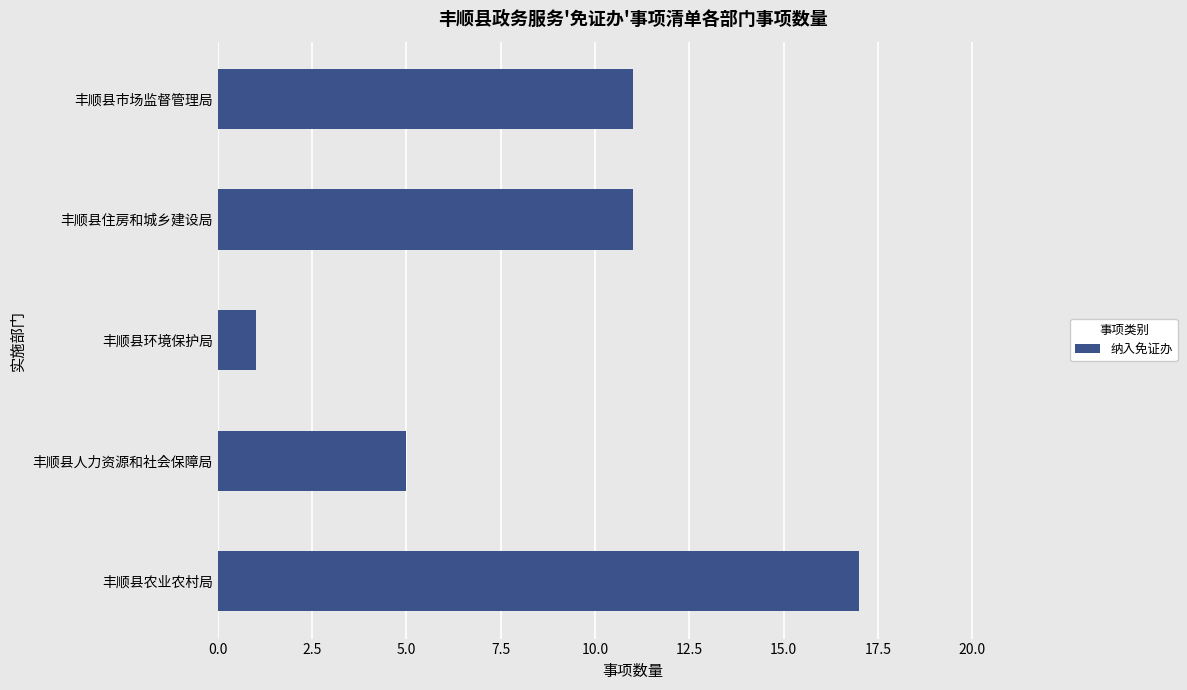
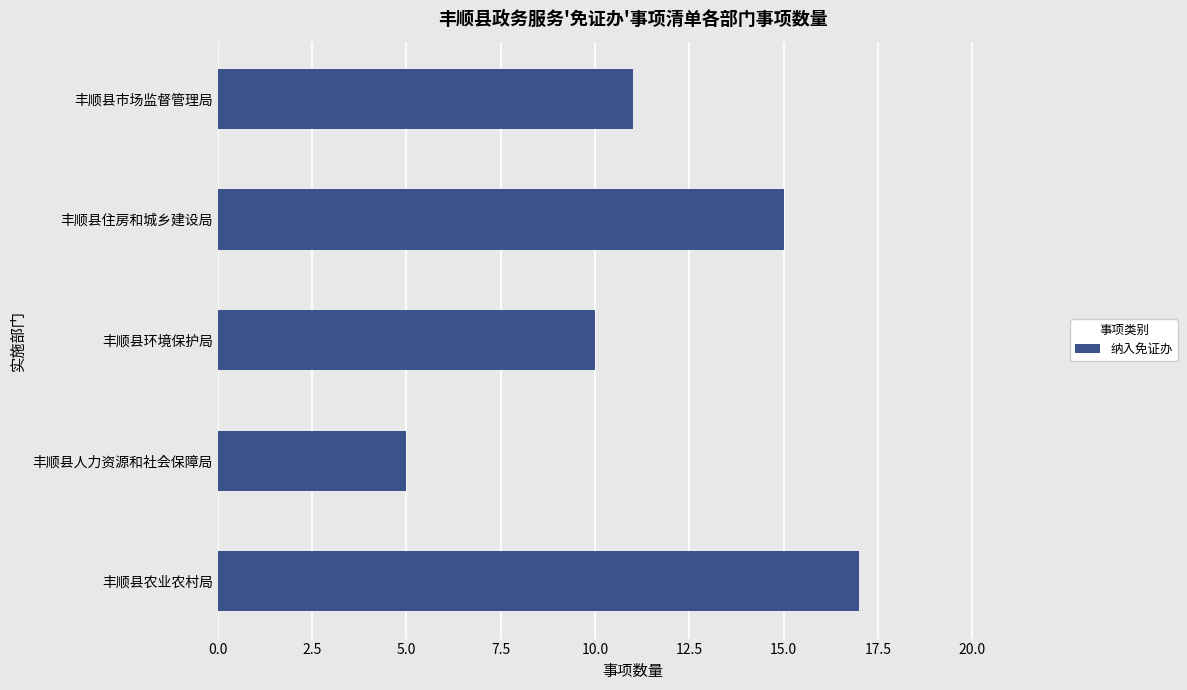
  {
    "丰顺县市场监督管理局": 11,
-   "丰顺县住房和城乡建设局": 11,
-   "丰顺县环境保护局": 1,
+   "丰顺县住房和城乡建设局": 15,
+   "丰顺县环境保护局": 10,
    "丰顺县人力资源和社会保障局": 5,
    "丰顺县农业农村局": 17
  }
